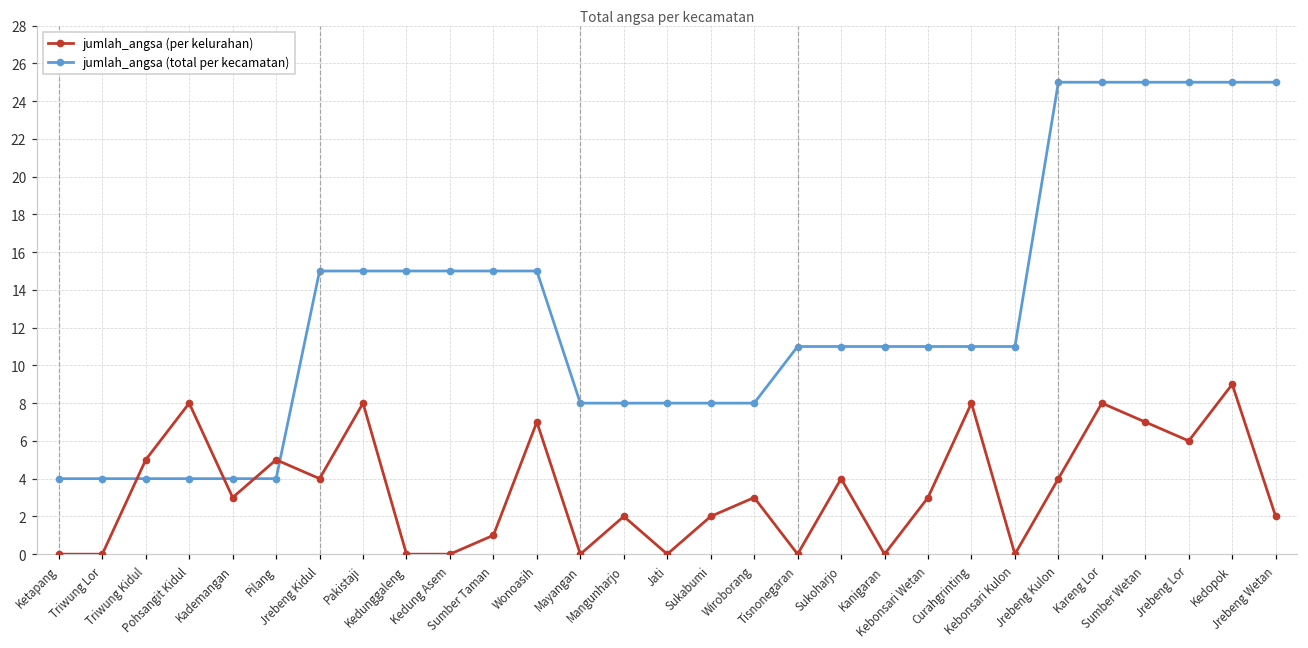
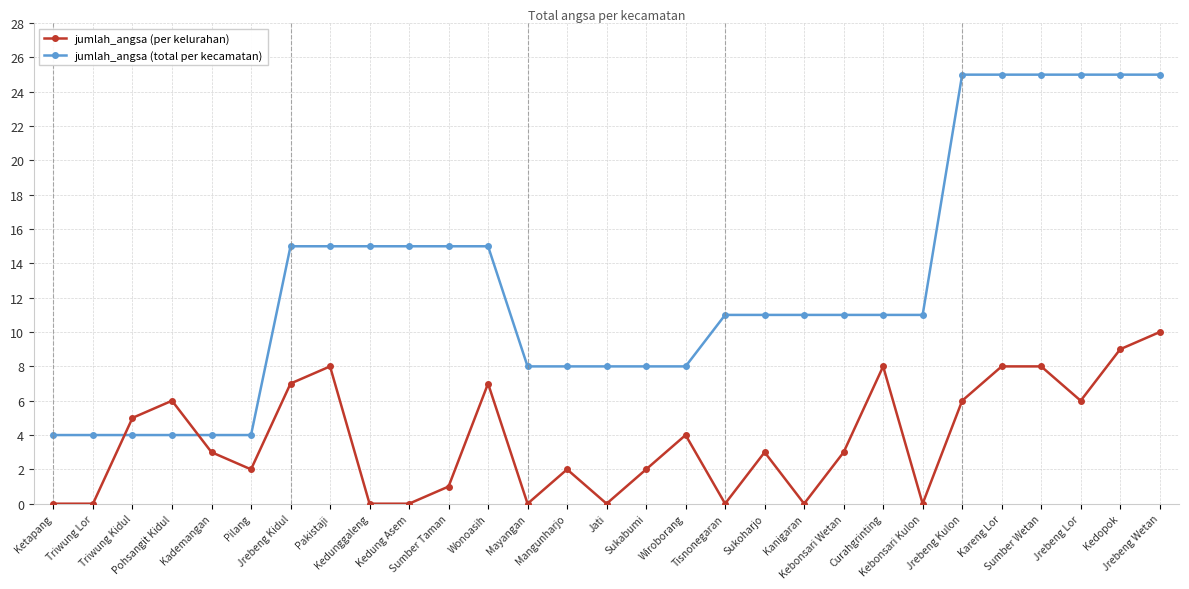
  {
    "jumlah_angsa (per kelurahan)": {
      "Ketapang": 0,
      "Triwung Lor": 0,
      "Triwung Kidul": 5,
-     "Pohsangit Kidul": 8,
+     "Pohsangit Kidul": 6,
      "Kademangan": 3,
-     "Pilang": 5,
-     "Jrebeng Kidul": 4,
+     "Pilang": 2,
+     "Jrebeng Kidul": 7,
      "Pakistaji": 8,
      "Kedunggaleng": 0,
      "Kedung Asem": 0,
      "Sumber Taman": 1,
      "Wonoasih": 7,
      "Mayangan": 0,
      "Mangunharjo": 2,
      "Jati": 0,
      "Sukabumi": 2,
-     "Wiroborang": 3,
+     "Wiroborang": 4,
      "Tisnonegaran": 0,
-     "Sukoharjo": 4,
+     "Sukoharjo": 3,
      "Kanigaran": 0,
      "Kebonsari Wetan": 3,
      "Curahgrinting": 8,
      "Kebonsari Kulon": 0,
-     "Jrebeng Kulon": 4,
+     "Jrebeng Kulon": 6,
      "Kareng Lor": 8,
-     "Sumber Wetan": 7,
+     "Sumber Wetan": 8,
      "Jrebeng Lor": 6,
      "Kedopok": 9,
-     "Jrebeng Wetan": 2
+     "Jrebeng Wetan": 10
    },
    "jumlah_angsa (total per kecamatan)": {
      "Ketapang": 4,
      "Triwung Lor": 4,
      "Triwung Kidul": 4,
      "Pohsangit Kidul": 4,
      "Kademangan": 4,
      "Pilang": 4,
      "Jrebeng Kidul": 15,
      "Pakistaji": 15,
      "Kedunggaleng": 15,
      "Kedung Asem": 15,
      "Sumber Taman": 15,
      "Wonoasih": 15,
      "Mayangan": 8,
      "Mangunharjo": 8,
      "Jati": 8,
      "Sukabumi": 8,
      "Wiroborang": 8,
      "Tisnonegaran": 11,
      "Sukoharjo": 11,
      "Kanigaran": 11,
      "Kebonsari Wetan": 11,
      "Curahgrinting": 11,
      "Kebonsari Kulon": 11,
      "Jrebeng Kulon": 25,
      "Kareng Lor": 25,
      "Sumber Wetan": 25,
      "Jrebeng Lor": 25,
      "Kedopok": 25,
      "Jrebeng Wetan": 25
    }
  }
